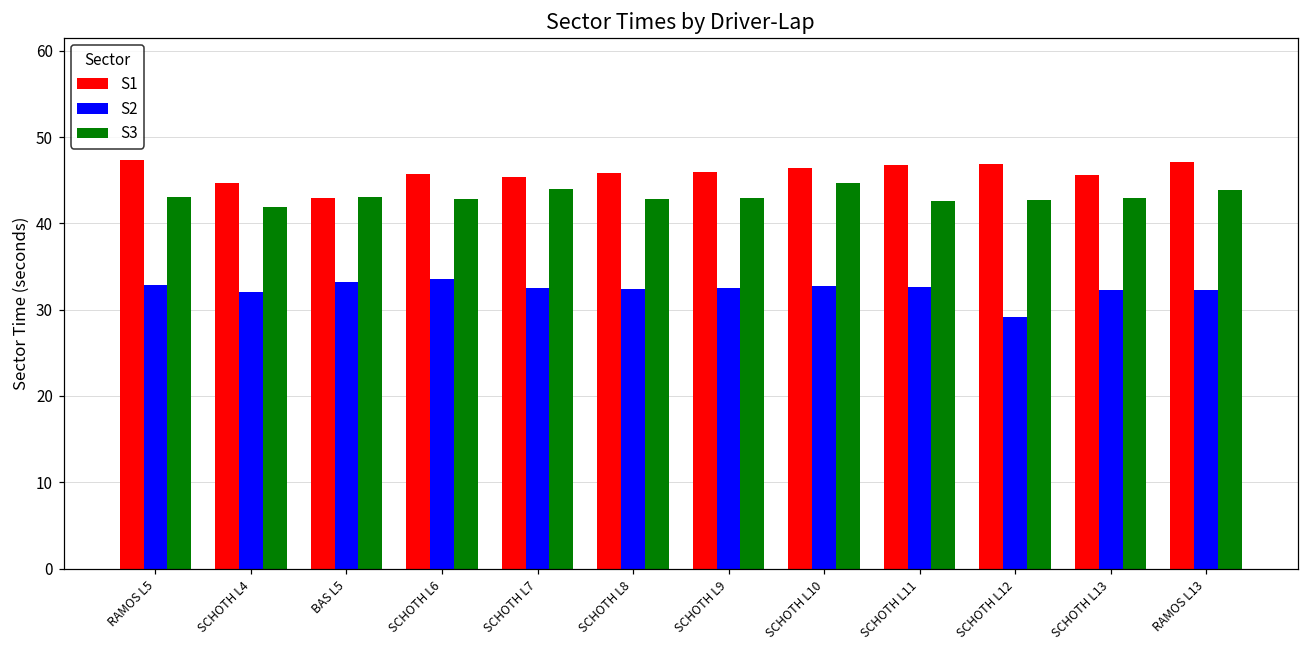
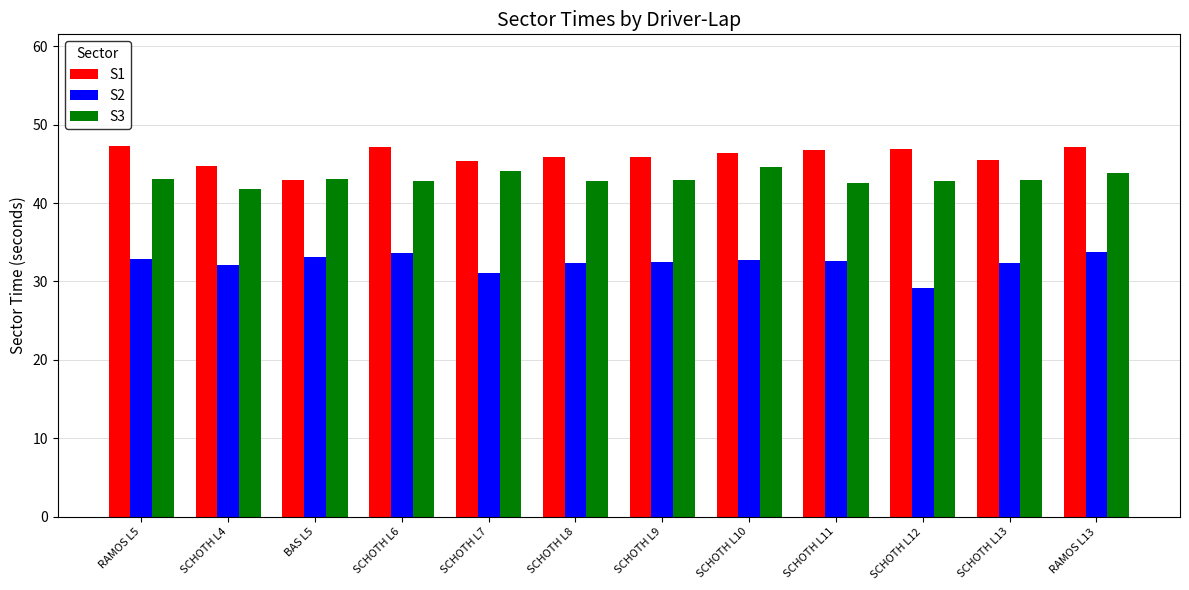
  {
    "S1": {
      "RAMOS L5": 47,
      "SCHOTH L4": 45,
      "BAS L5": 43,
-     "SCHOTH L6": 46,
+     "SCHOTH L6": 47,
      "SCHOTH L7": 45,
      "SCHOTH L8": 46,
      "SCHOTH L9": 46,
      "SCHOTH L10": 46,
      "SCHOTH L11": 47,
      "SCHOTH L12": 47,
      "SCHOTH L13": 46,
      "RAMOS L13": 47
    },
    "S2": {
      "RAMOS L5": 33,
      "SCHOTH L4": 32,
      "BAS L5": 33,
      "SCHOTH L6": 34,
-     "SCHOTH L7": 32,
+     "SCHOTH L7": 31,
      "SCHOTH L8": 32,
      "SCHOTH L9": 33,
      "SCHOTH L10": 33,
      "SCHOTH L11": 33,
      "SCHOTH L12": 29,
      "SCHOTH L13": 32,
-     "RAMOS L13": 32
+     "RAMOS L13": 34
    },
    "S3": {
      "RAMOS L5": 43,
      "SCHOTH L4": 42,
      "BAS L5": 43,
      "SCHOTH L6": 43,
      "SCHOTH L7": 44,
      "SCHOTH L8": 43,
      "SCHOTH L9": 43,
      "SCHOTH L10": 45,
      "SCHOTH L11": 43,
      "SCHOTH L12": 43,
      "SCHOTH L13": 43,
      "RAMOS L13": 44
    }
  }
